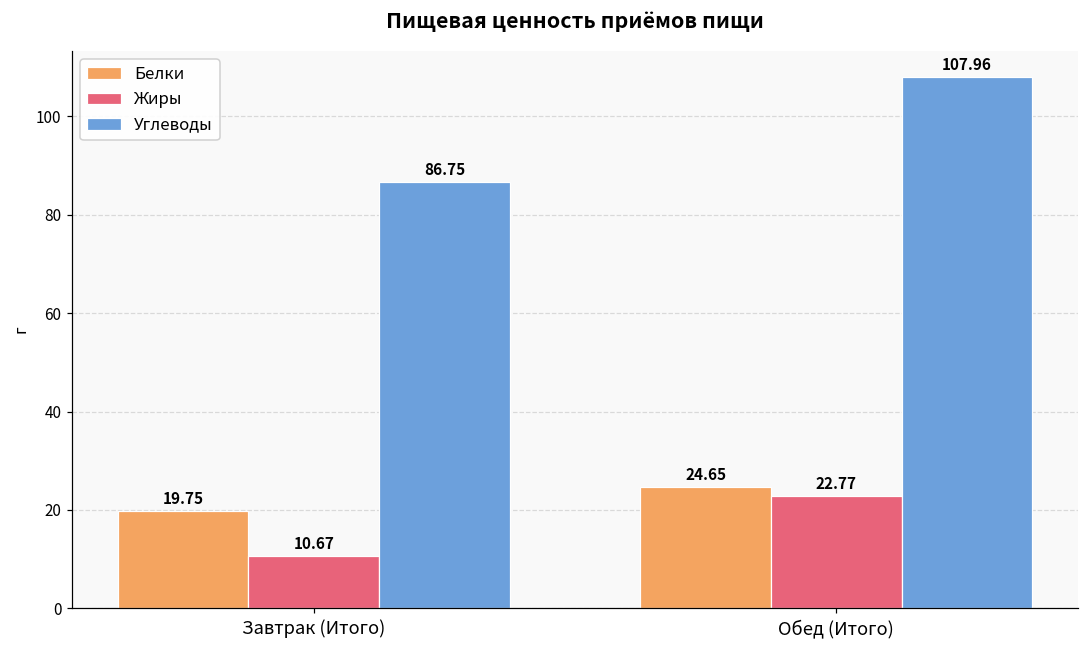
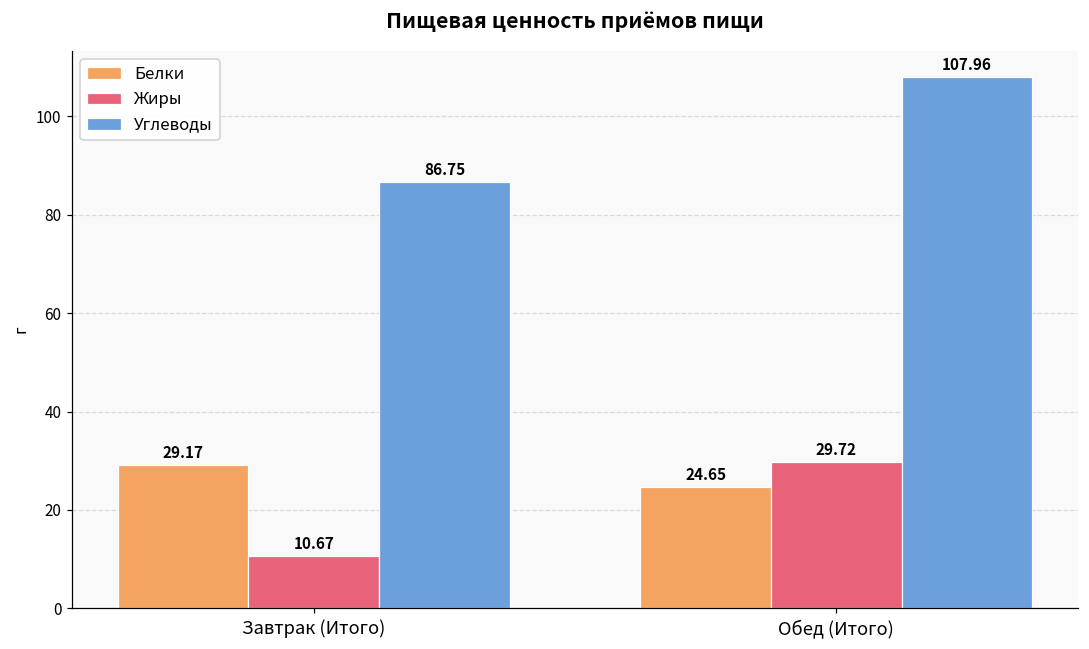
  {
    "Белки": {
-     "Завтрак (Итого)": 19.75,
+     "Завтрак (Итого)": 29.17,
      "Обед (Итого)": 24.65
    },
    "Жиры": {
      "Завтрак (Итого)": 10.67,
-     "Обед (Итого)": 22.77
+     "Обед (Итого)": 29.72
    },
    "Углеводы": {
      "Завтрак (Итого)": 86.75,
      "Обед (Итого)": 107.96
    }
  }
